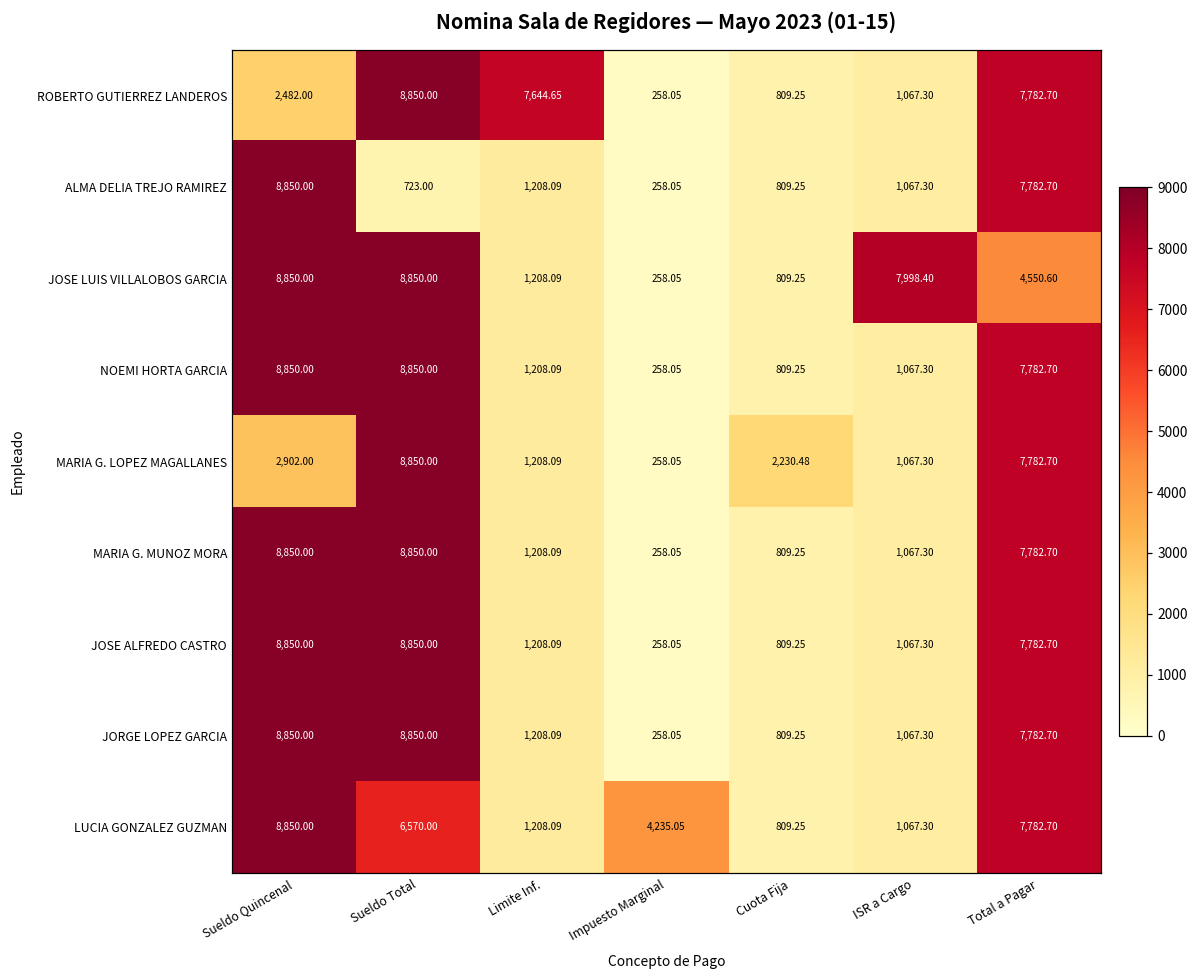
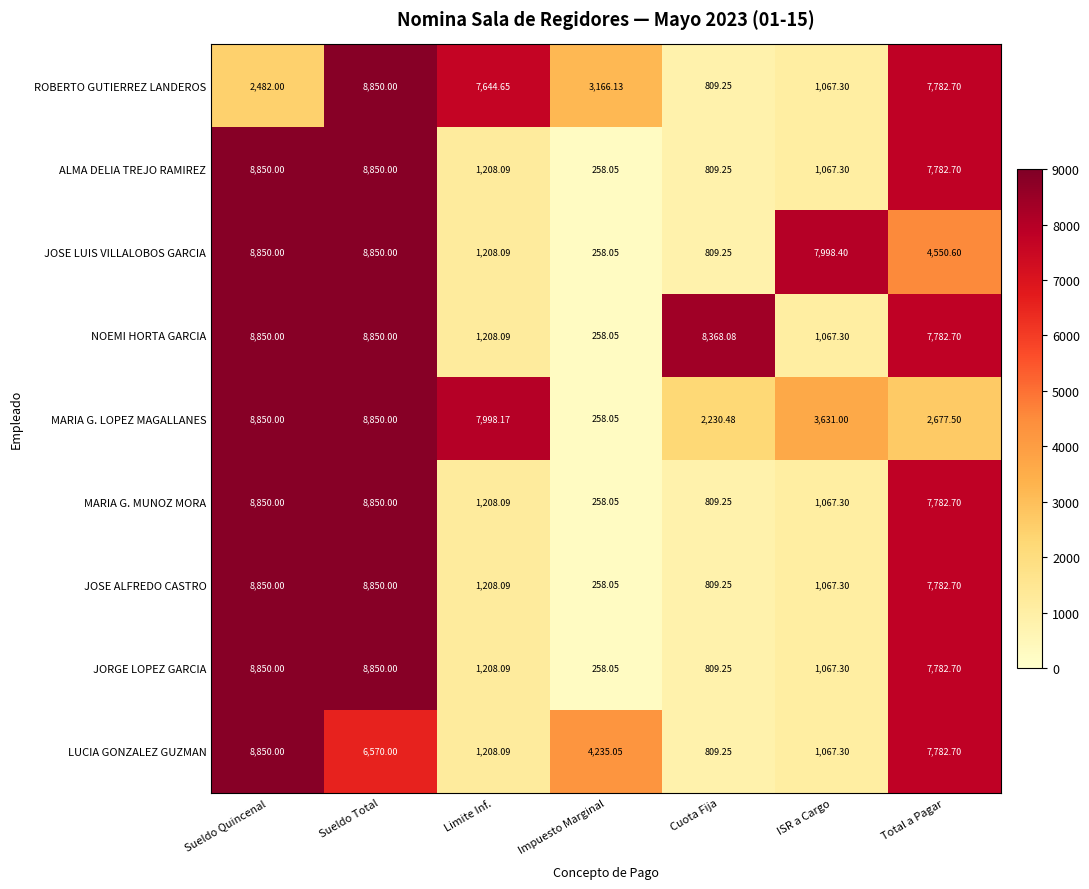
  {
    "ROBERTO GUTIERREZ LANDEROS": {
      "Sueldo Quincenal": "2,482.00",
      "Sueldo Total": "8,850.00",
      "Limite Inf.": "7,644.65",
-     "Impuesto Marginal": "258.05",
+     "Impuesto Marginal": "3,166.13",
      "Cuota Fija": "809.25",
      "ISR a Cargo": "1,067.30",
      "Total a Pagar": "7,782.70"
    },
    "ALMA DELIA TREJO RAMIREZ": {
      "Sueldo Quincenal": "8,850.00",
-     "Sueldo Total": "723.00",
+     "Sueldo Total": "8,850.00",
      "Limite Inf.": "1,208.09",
      "Impuesto Marginal": "258.05",
      "Cuota Fija": "809.25",
      "ISR a Cargo": "1,067.30",
      "Total a Pagar": "7,782.70"
    },
    "JOSE LUIS VILLALOBOS GARCIA": {
      "Sueldo Quincenal": "8,850.00",
      "Sueldo Total": "8,850.00",
      "Limite Inf.": "1,208.09",
      "Impuesto Marginal": "258.05",
      "Cuota Fija": "809.25",
      "ISR a Cargo": "7,998.40",
      "Total a Pagar": "4,550.60"
    },
    "NOEMI HORTA GARCIA": {
      "Sueldo Quincenal": "8,850.00",
      "Sueldo Total": "8,850.00",
      "Limite Inf.": "1,208.09",
      "Impuesto Marginal": "258.05",
-     "Cuota Fija": "809.25",
+     "Cuota Fija": "8,368.08",
      "ISR a Cargo": "1,067.30",
      "Total a Pagar": "7,782.70"
    },
    "MARIA G. LOPEZ MAGALLANES": {
-     "Sueldo Quincenal": "2,902.00",
+     "Sueldo Quincenal": "8,850.00",
      "Sueldo Total": "8,850.00",
-     "Limite Inf.": "1,208.09",
+     "Limite Inf.": "7,998.17",
      "Impuesto Marginal": "258.05",
      "Cuota Fija": "2,230.48",
-     "ISR a Cargo": "1,067.30",
-     "Total a Pagar": "7,782.70"
+     "ISR a Cargo": "3,631.00",
+     "Total a Pagar": "2,677.50"
    },
    "MARIA G. MUNOZ MORA": {
      "Sueldo Quincenal": "8,850.00",
      "Sueldo Total": "8,850.00",
      "Limite Inf.": "1,208.09",
      "Impuesto Marginal": "258.05",
      "Cuota Fija": "809.25",
      "ISR a Cargo": "1,067.30",
      "Total a Pagar": "7,782.70"
    },
    "JOSE ALFREDO CASTRO": {
      "Sueldo Quincenal": "8,850.00",
      "Sueldo Total": "8,850.00",
      "Limite Inf.": "1,208.09",
      "Impuesto Marginal": "258.05",
      "Cuota Fija": "809.25",
      "ISR a Cargo": "1,067.30",
      "Total a Pagar": "7,782.70"
    },
    "JORGE LOPEZ GARCIA": {
      "Sueldo Quincenal": "8,850.00",
      "Sueldo Total": "8,850.00",
      "Limite Inf.": "1,208.09",
      "Impuesto Marginal": "258.05",
      "Cuota Fija": "809.25",
      "ISR a Cargo": "1,067.30",
      "Total a Pagar": "7,782.70"
    },
    "LUCIA GONZALEZ GUZMAN": {
      "Sueldo Quincenal": "8,850.00",
      "Sueldo Total": "6,570.00",
      "Limite Inf.": "1,208.09",
      "Impuesto Marginal": "4,235.05",
      "Cuota Fija": "809.25",
      "ISR a Cargo": "1,067.30",
      "Total a Pagar": "7,782.70"
    }
  }
